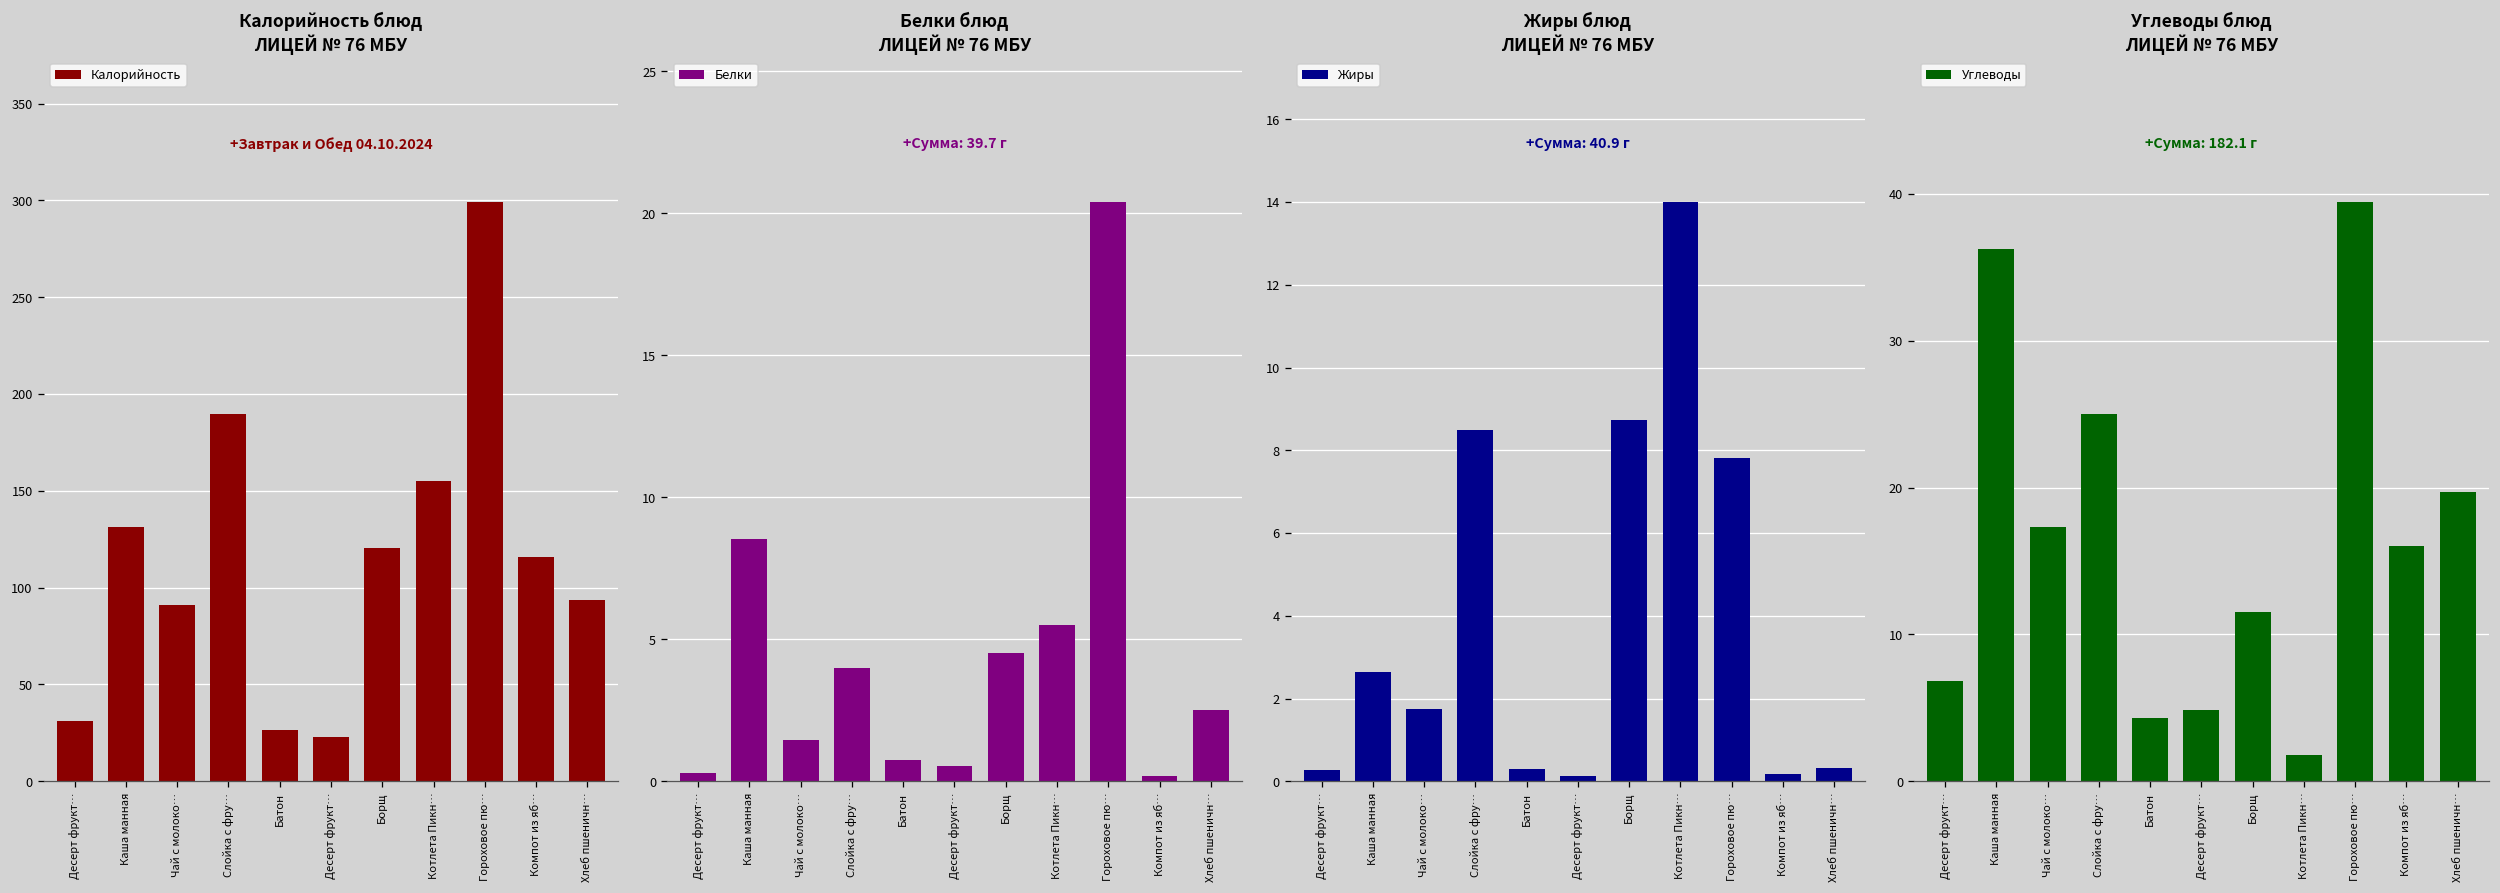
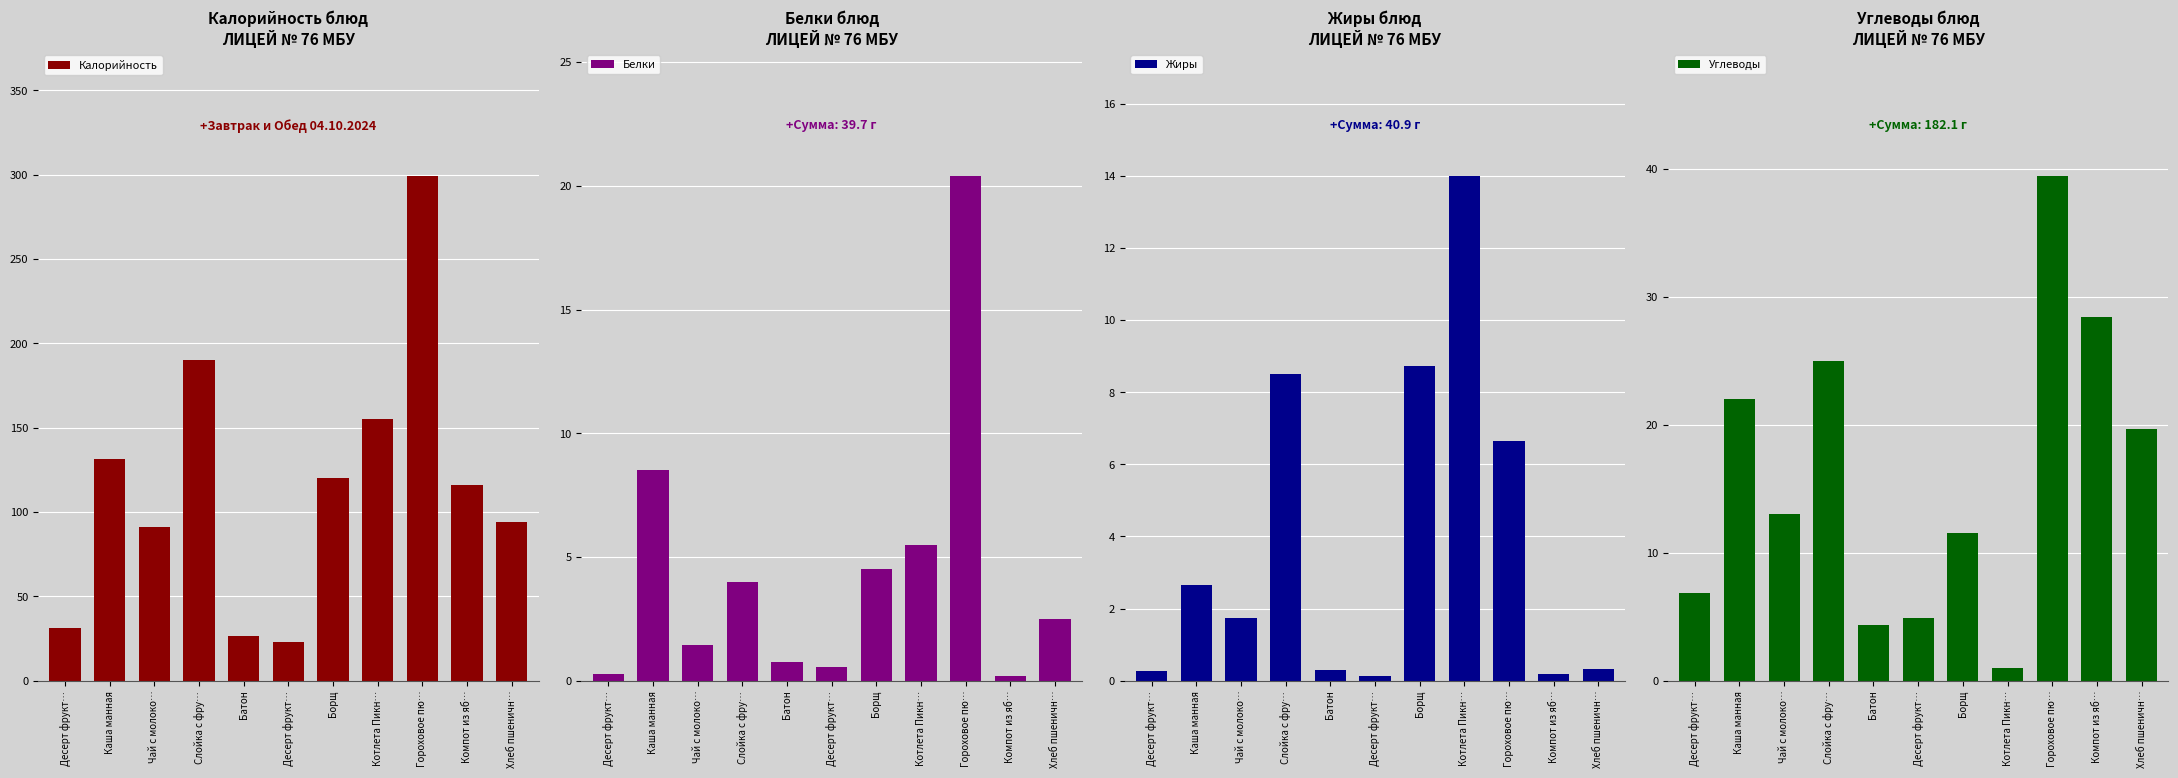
  {
    "Калорийность блюд ЛИЦЕЙ № 76 МБУ": {
      "Каша манная": 131,
      "Чай с молоко…": 91,
      "Слойка с фру…": 190,
      "Батон": 26,
      "Борщ": 120,
      "Котлета Пикн…": 155,
      "Гороховое пю…": 299,
      "Компот из яб…": 116,
      "Хлеб пшеничн…": 94
    },
    "Белки блюд ЛИЦЕЙ № 76 МБУ": {
      "Каша манная": 8.5,
      "Чай с молоко…": 1.5,
      "Слойка с фру…": 4.0,
      "Батон": 0.8,
      "Борщ": 4.5,
      "Котлета Пикн…": 5.5,
      "Гороховое пю…": 20.4,
      "Компот из яб…": 0.2,
      "Хлеб пшеничн…": 2.5
    },
    "Жиры блюд ЛИЦЕЙ № 76 МБУ": {
      "Каша манная": 2.7,
      "Чай с молоко…": 1.8,
      "Слойка с фру…": 8.5,
      "Батон": 0.3,
      "Борщ": 8.7,
      "Котлета Пикн…": 14.0,
-     "Гороховое пю…": 7.8,
+     "Гороховое пю…": 6.6,
      "Компот из яб…": 0.2,
      "Хлеб пшеничн…": 0.3
    },
    "Углеводы блюд ЛИЦЕЙ № 76 МБУ": {
-     "Каша манная": 36.3,
-     "Чай с молоко…": 17.3,
+     "Каша манная": 22.0,
+     "Чай с молоко…": 13.0,
      "Слойка с фру…": 25.0,
      "Батон": 4.3,
      "Борщ": 11.5,
-     "Котлета Пикн…": 1.8,
+     "Котлета Пикн…": 1.0,
      "Гороховое пю…": 39.5,
-     "Компот из яб…": 16.0,
+     "Компот из яб…": 28.4,
      "Хлеб пшеничн…": 19.7
    }
  }
